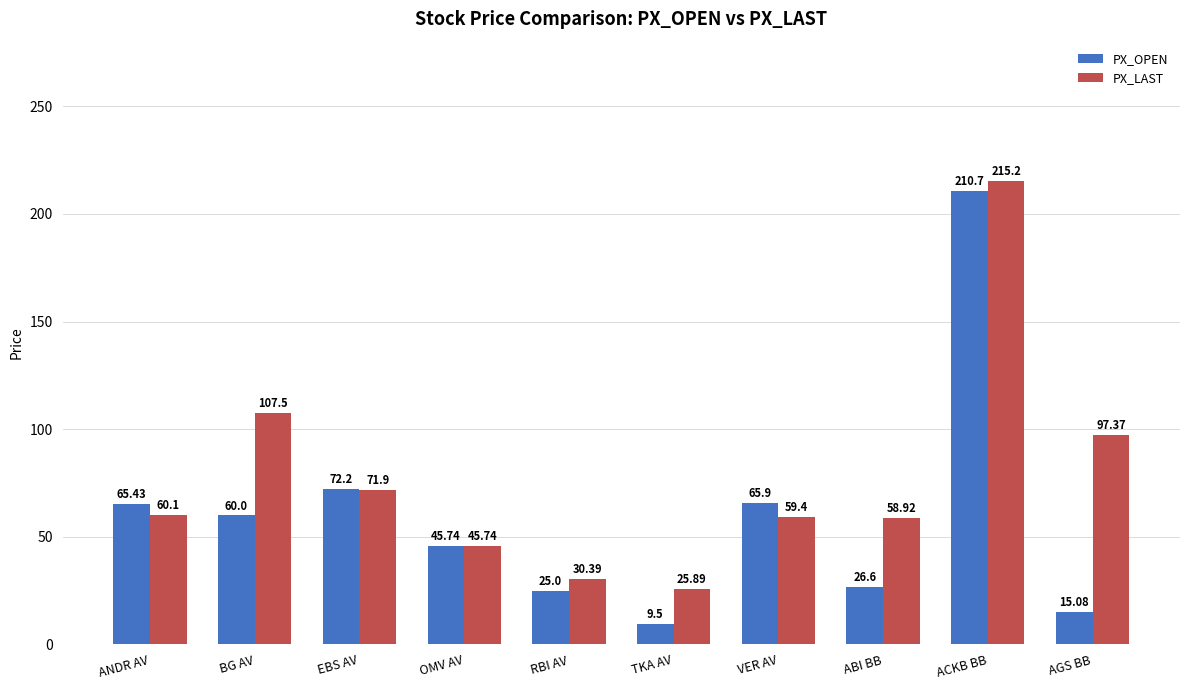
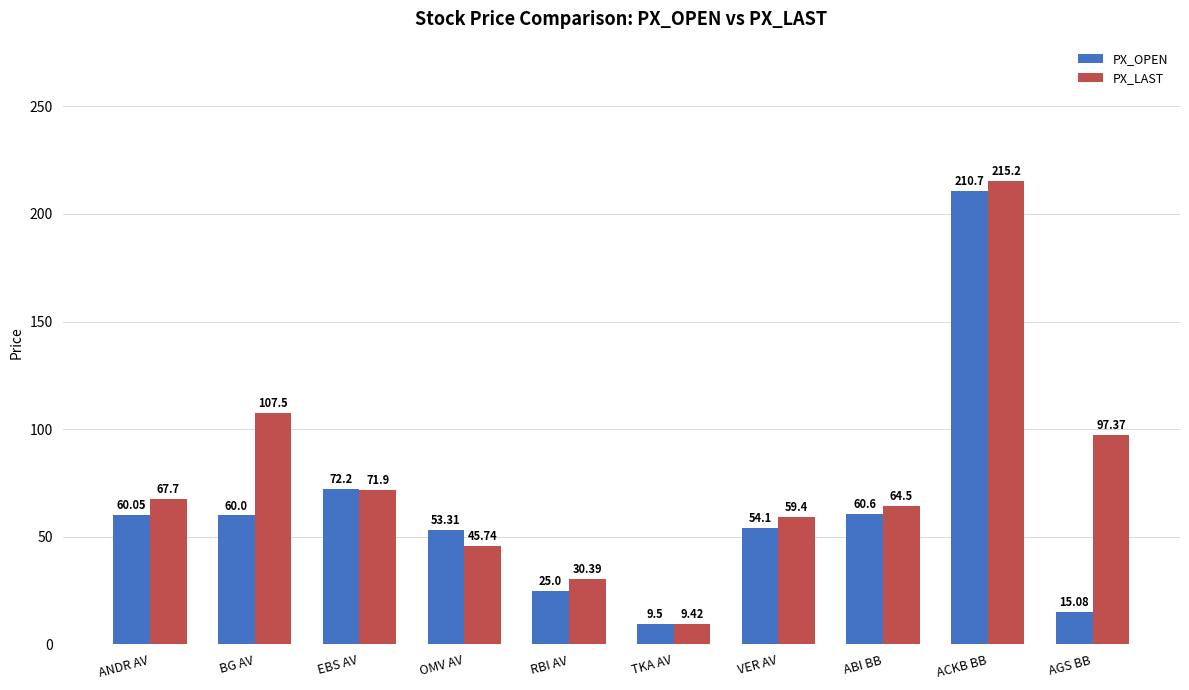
  {
    "PX_OPEN": {
-     "ANDR AV": 65.43,
+     "ANDR AV": 60.05,
      "BG AV": 60.0,
      "EBS AV": 72.2,
-     "OMV AV": 45.74,
+     "OMV AV": 53.31,
      "RBI AV": 25.0,
      "TKA AV": 9.5,
-     "VER AV": 65.9,
-     "ABI BB": 26.6,
+     "VER AV": 54.1,
+     "ABI BB": 60.6,
      "ACKB BB": 210.7,
      "AGS BB": 15.08
    },
    "PX_LAST": {
-     "ANDR AV": 60.1,
+     "ANDR AV": 67.7,
      "BG AV": 107.5,
      "EBS AV": 71.9,
      "OMV AV": 45.74,
      "RBI AV": 30.39,
-     "TKA AV": 25.89,
+     "TKA AV": 9.42,
      "VER AV": 59.4,
-     "ABI BB": 58.92,
+     "ABI BB": 64.5,
      "ACKB BB": 215.2,
      "AGS BB": 97.37
    }
  }
